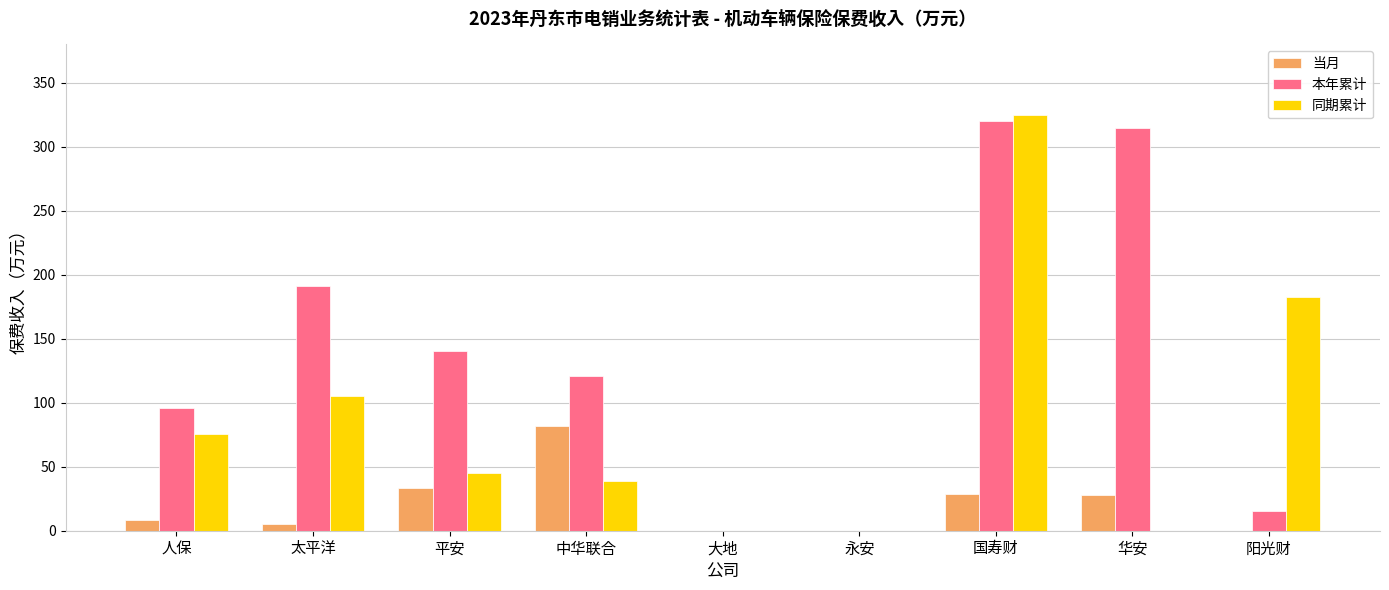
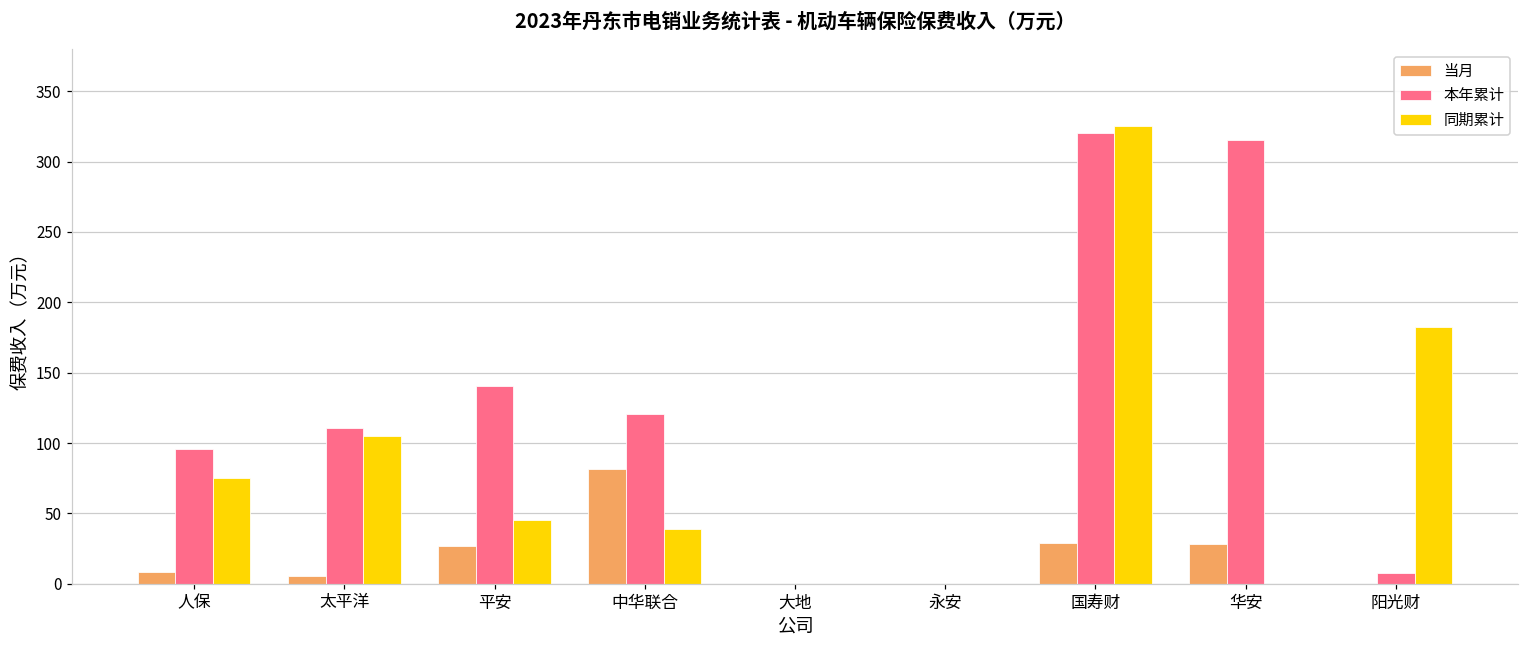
  {
    "当月": {
      "人保": 8,
      "太平洋": 6,
-     "平安": 34,
+     "平安": 27,
      "中华联合": 81,
      "大地": 0,
      "永安": 0,
      "国寿财": 29,
      "华安": 28,
      "阳光财": 0
    },
    "本年累计": {
      "人保": 96,
-     "太平洋": 192,
+     "太平洋": 110,
      "平安": 140,
      "中华联合": 121,
      "大地": 0,
      "永安": 0,
      "国寿财": 320,
      "华安": 315,
-     "阳光财": 16
+     "阳光财": 8
    },
    "同期累计": {
      "人保": 75,
      "太平洋": 105,
      "平安": 45,
      "中华联合": 39,
      "大地": 0,
      "永安": 0,
      "国寿财": 325,
      "华安": 0,
      "阳光财": 183
    }
  }
